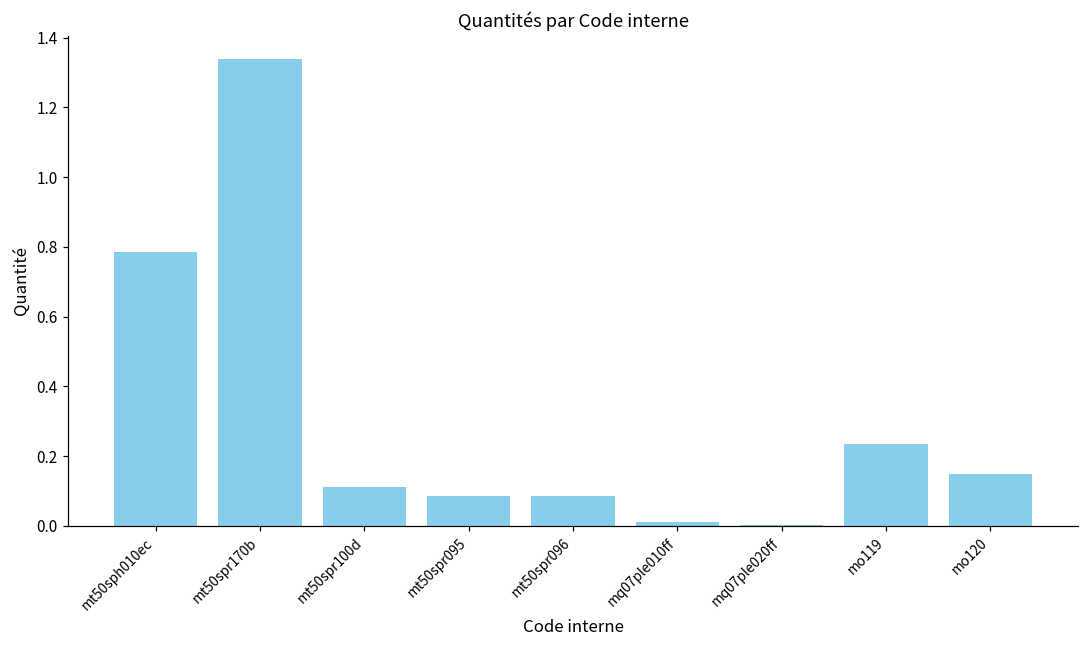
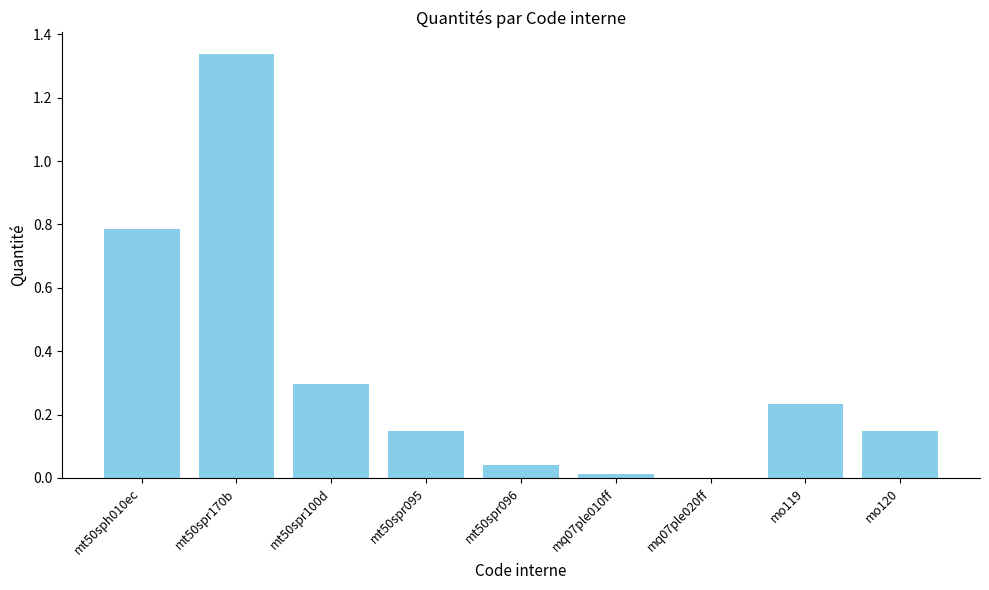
  {
    "mt50sph010ec": 0.79,
    "mt50spr170b": 1.34,
-   "mt50spr100d": 0.11,
-   "mt50spr095": 0.09,
-   "mt50spr096": 0.09,
+   "mt50spr100d": 0.30,
+   "mt50spr095": 0.15,
+   "mt50spr096": 0.04,
    "mq07ple010ff": 0.01,
    "mo119": 0.24,
    "mo120": 0.15
  }
